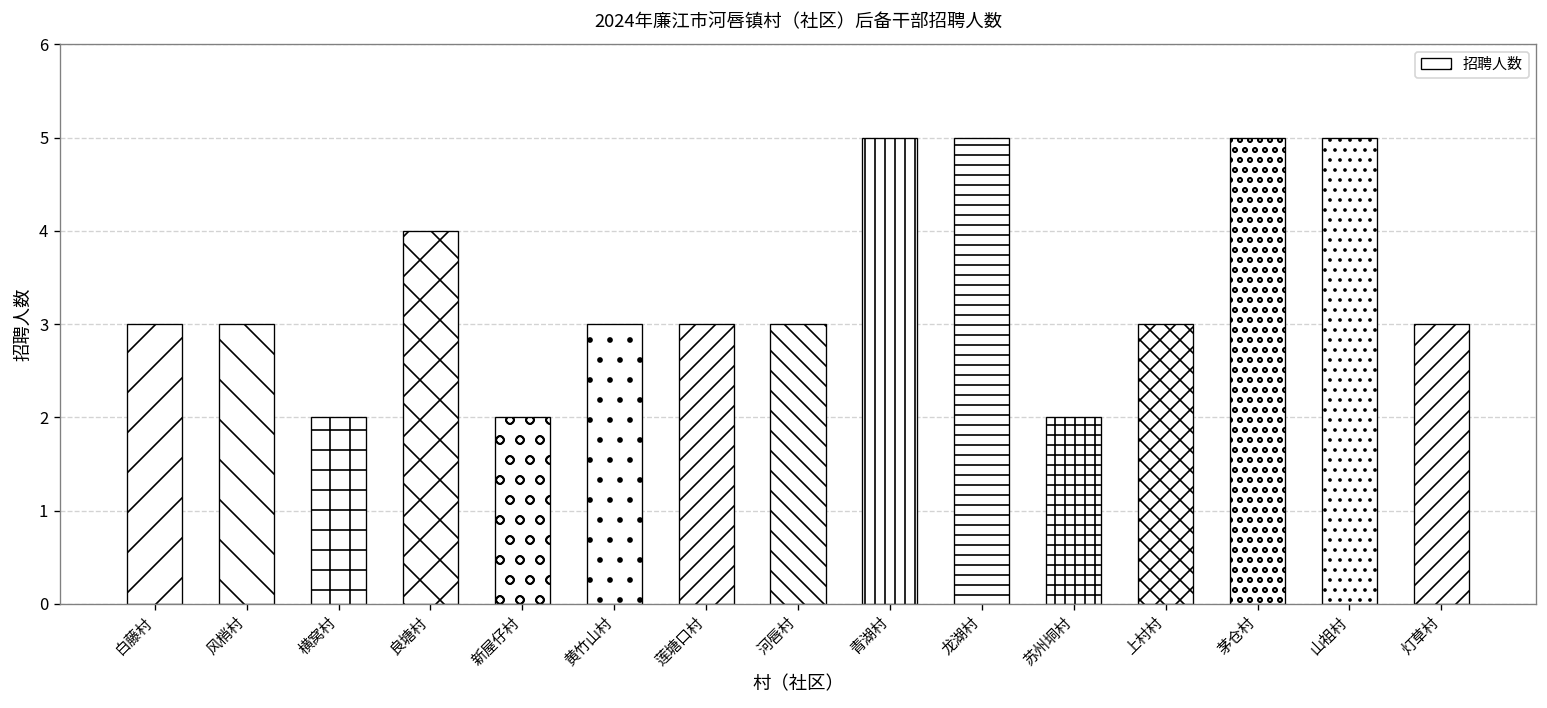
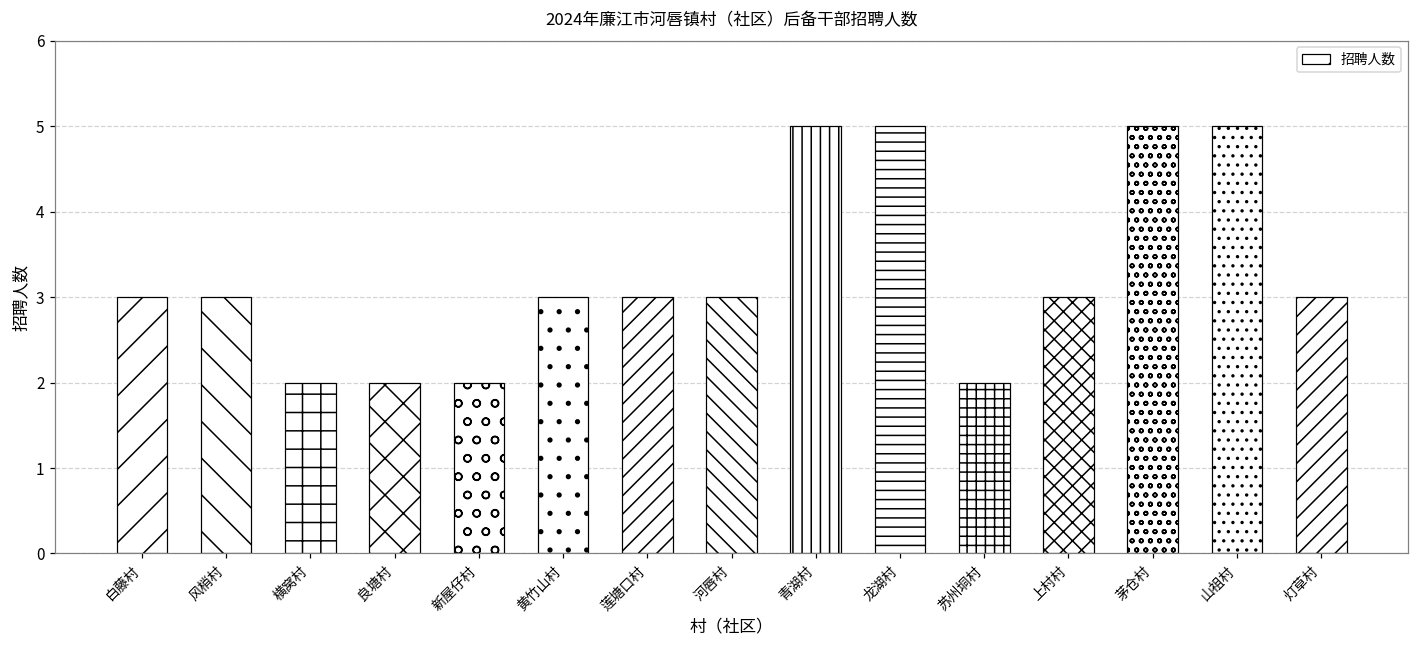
  {
    "白藤村": 3,
    "风梢村": 3,
    "横窝村": 2,
-   "良塘村": 4,
+   "良塘村": 2,
    "新屋仔村": 2,
    "黄竹山村": 3,
    "莲塘口村": 3,
    "河唇村": 3,
    "青湖村": 5,
    "龙湖村": 5,
    "苏州垌村": 2,
    "上村村": 3,
    "茅仓村": 5,
    "山祖村": 5,
    "灯草村": 3
  }
